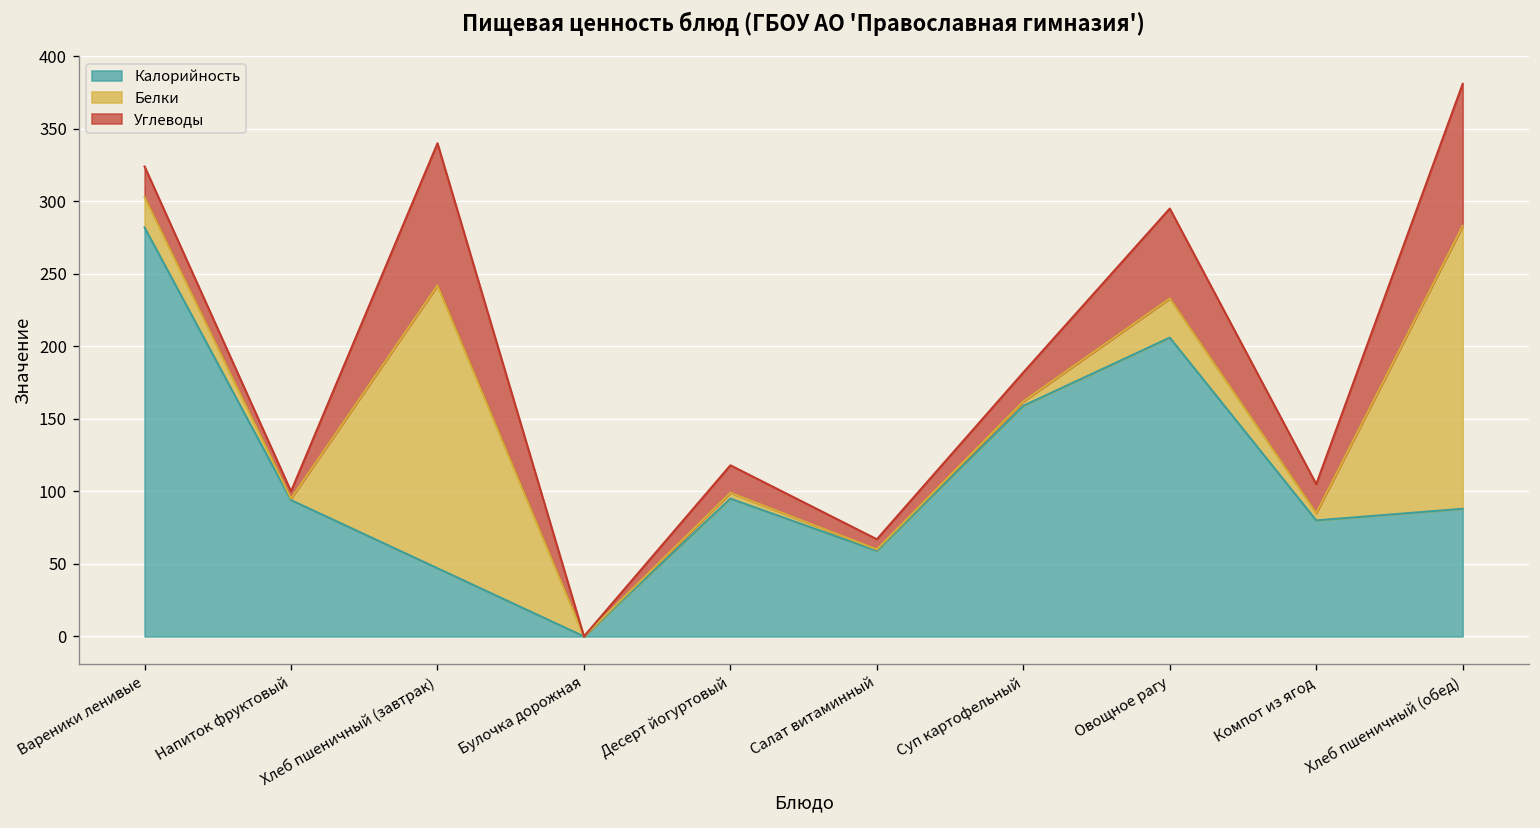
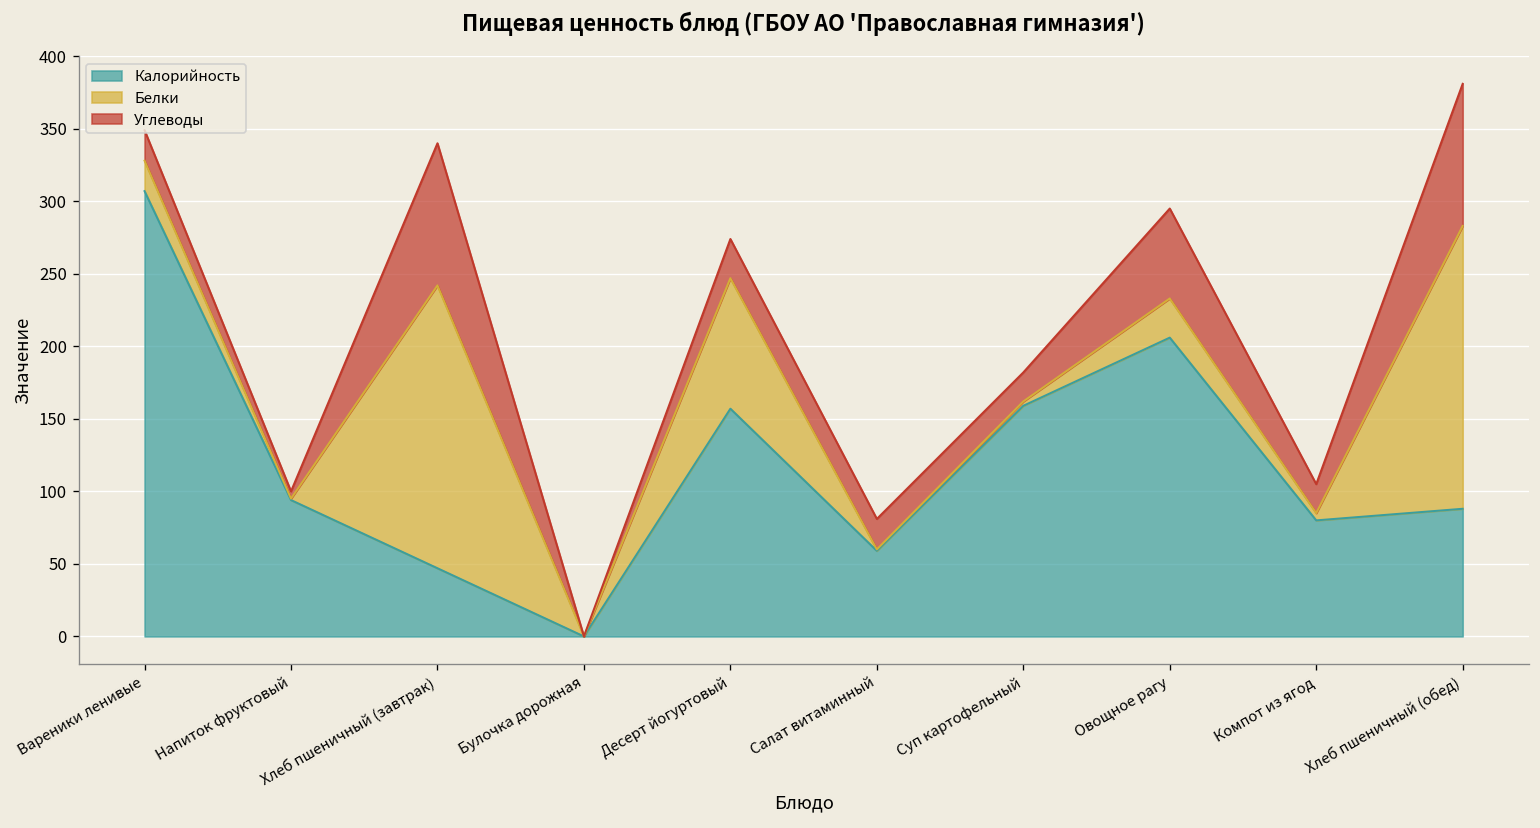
  {
    "Калорийность": {
-     "Вареники ленивые": 282,
+     "Вареники ленивые": 307,
      "Хлеб пшеничный (завтрак)": 47,
-     "Десерт йогуртовый": 95,
+     "Десерт йогуртовый": 157,
      "Суп картофельный": 159,
      "Овощное рагу": 206,
      "Компот из ягод": 80,
      "Хлеб пшеничный (обед)": 88
    },
    "Белки": {
      "Вареники ленивые": 21,
      "Хлеб пшеничный (завтрак)": 195,
-     "Десерт йогуртовый": 4,
+     "Десерт йогуртовый": 90,
      "Суп картофельный": 3,
      "Овощное рагу": 27,
      "Компот из ягод": 5,
      "Хлеб пшеничный (обед)": 195
    },
    "Углеводы": {
      "Напиток фруктовый": 5,
      "Хлеб пшеничный (завтрак)": 98,
-     "Десерт йогуртовый": 19,
-     "Салат витаминный": 7,
+     "Десерт йогуртовый": 27,
+     "Салат витаминный": 21,
      "Суп картофельный": 20,
      "Овощное рагу": 62,
      "Компот из ягод": 20,
      "Хлеб пшеничный (обед)": 98
    }
  }
